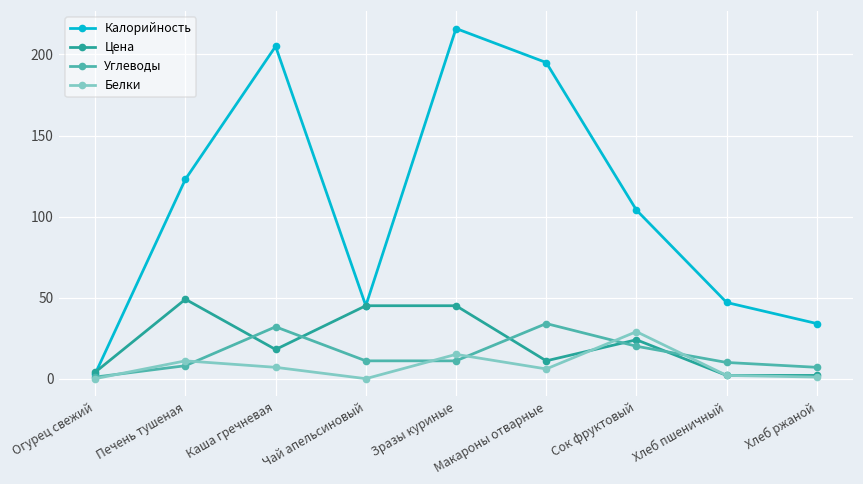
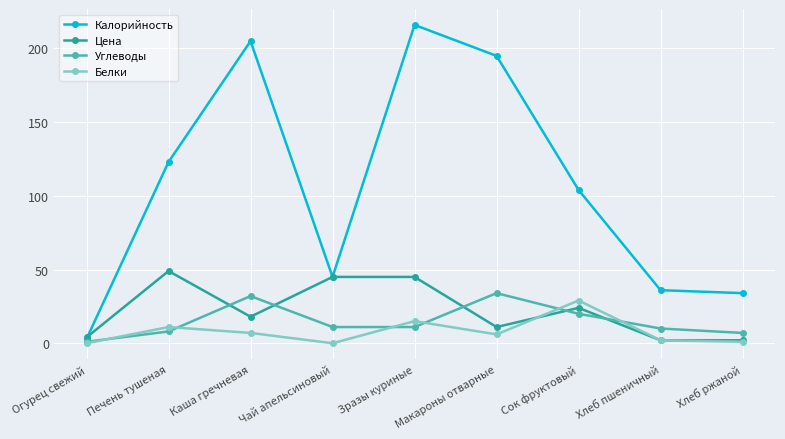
  {
    "Калорийность": {
      "Печень тушеная": 123,
      "Каша гречневая": 205,
      "Зразы куриные": 216,
      "Макароны отварные": 195,
      "Сок фруктовый": 104,
-     "Хлеб пшеничный": 47,
+     "Хлеб пшеничный": 36,
      "Хлеб ржаной": 34
    },
    "Белки": {
      "Печень тушеная": 11,
      "Каша гречневая": 7,
      "Чай апельсиновый": 0,
      "Зразы куриные": 15,
      "Макароны отварные": 6,
      "Сок фруктовый": 29
    }
  }
